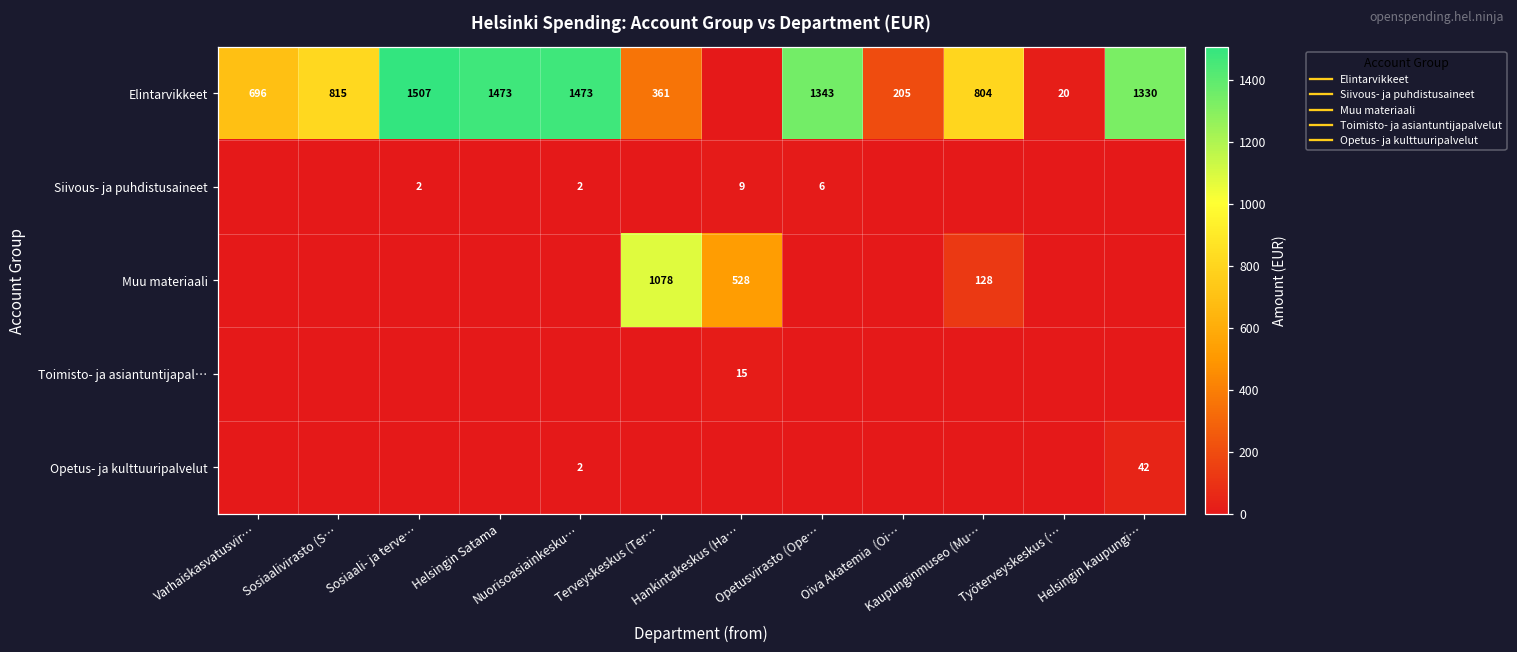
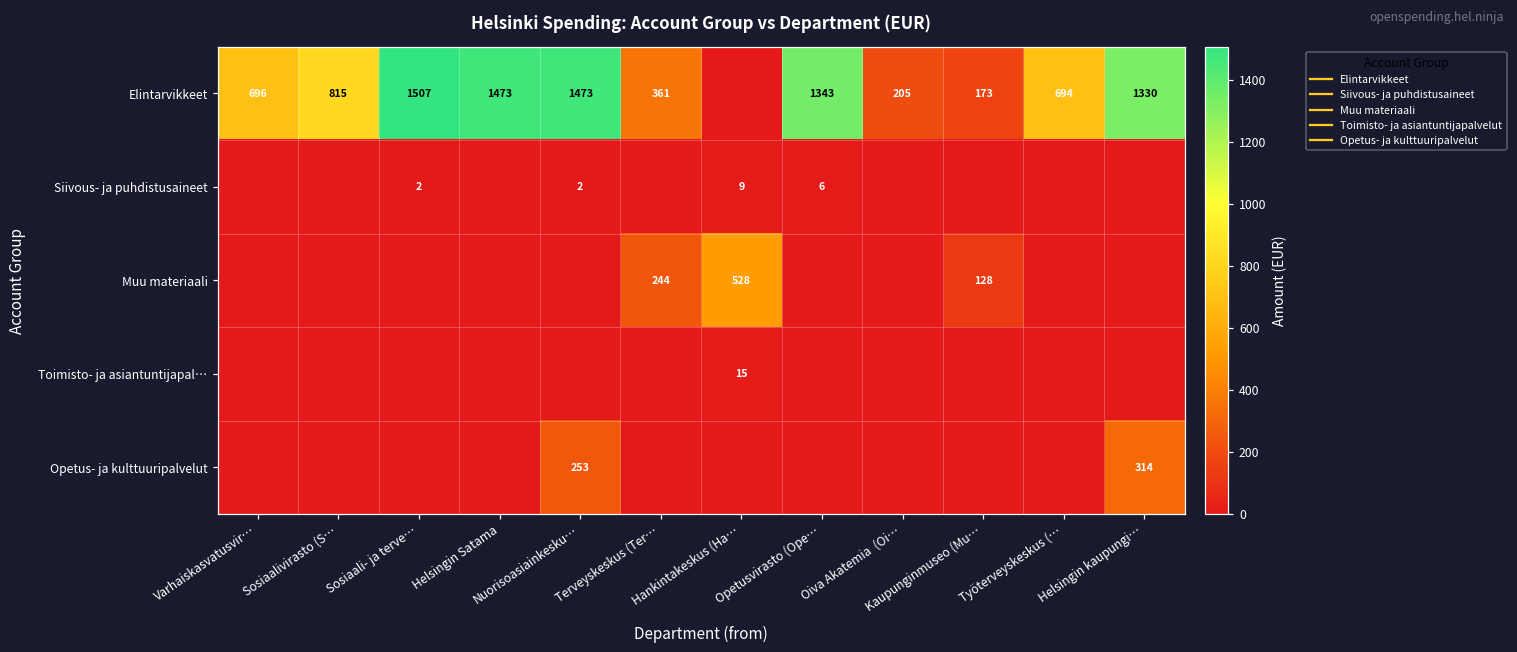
  {
    "Elintarvikkeet": {
      "Varhaiskasvatusvir…": 696,
      "Sosiaalivirasto (S…": 815,
      "Sosiaali- ja terve…": 1507,
      "Helsingin Satama": 1473,
      "Nuorisoasiainkesku…": 1473,
      "Terveyskeskus (Ter…": 361,
      "Opetusvirasto (Ope…": 1343,
      "Oiva Akatemia (Oi…": 205,
-     "Kaupunginmuseo (Mu…": 804,
-     "Työterveyskeskus (…": 20,
+     "Kaupunginmuseo (Mu…": 173,
+     "Työterveyskeskus (…": 694,
      "Helsingin kaupungi…": 1330
    },
    "Siivous- ja puhdistusaineet": {
      "Sosiaali- ja terve…": 2,
      "Nuorisoasiainkesku…": 2,
      "Hankintakeskus (Ha…": 9,
      "Opetusvirasto (Ope…": 6
    },
    "Muu materiaali": {
-     "Terveyskeskus (Ter…": 1078,
+     "Terveyskeskus (Ter…": 244,
      "Hankintakeskus (Ha…": 528,
      "Kaupunginmuseo (Mu…": 128
    },
    "Toimisto- ja asiantuntijapal…": {
      "Hankintakeskus (Ha…": 15
    },
    "Opetus- ja kulttuuripalvelut": {
-     "Nuorisoasiainkesku…": 2,
-     "Helsingin kaupungi…": 42
+     "Nuorisoasiainkesku…": 253,
+     "Helsingin kaupungi…": 314
    }
  }
